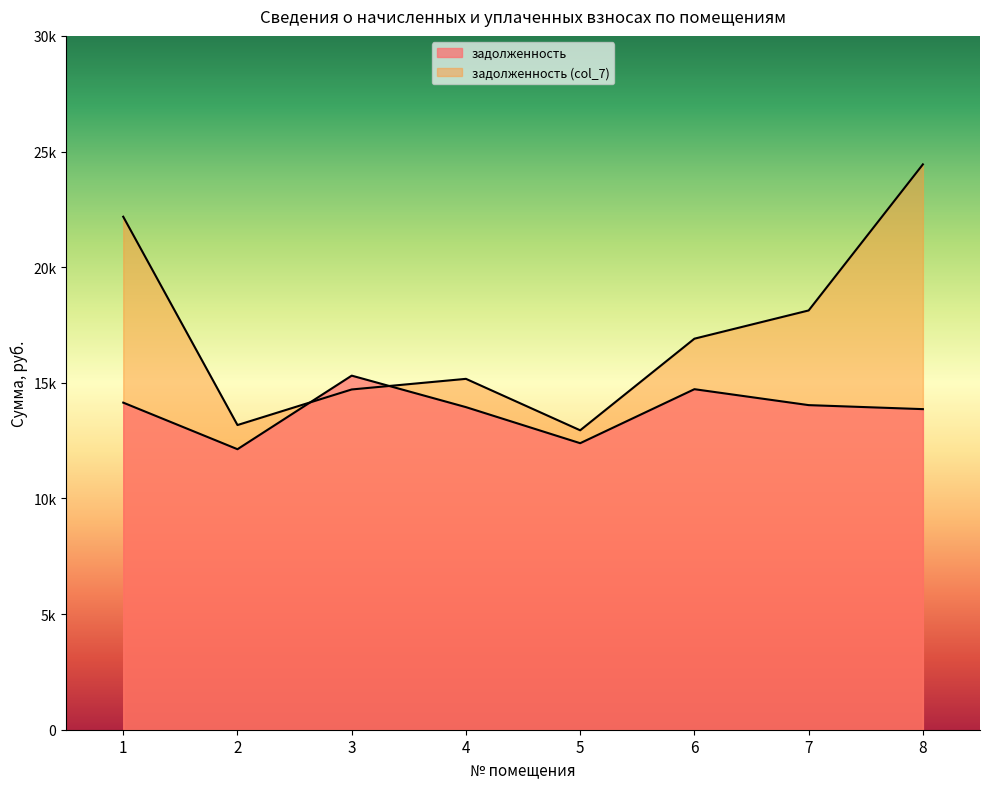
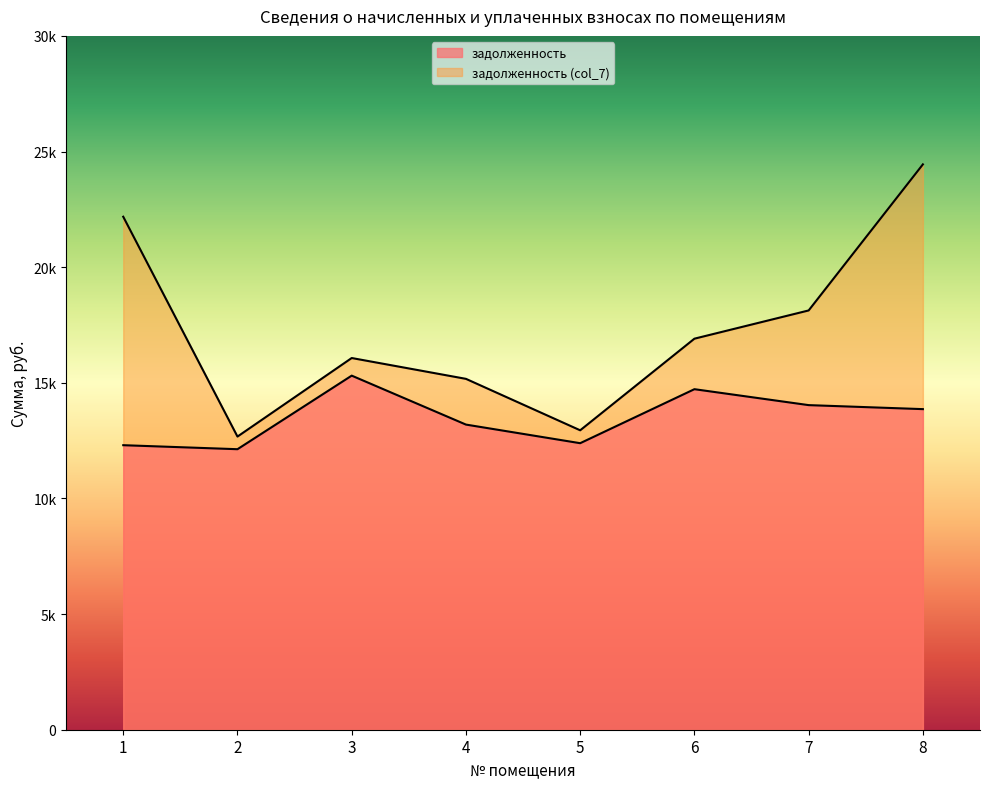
  {
    "задолженность": {
-     "1": 14100,
+     "1": 12300,
      "2": 12100,
      "3": 15300,
-     "4": 13900,
+     "4": 13200,
      "5": 12400,
      "6": 14700,
      "7": 14000,
      "8": 13900
    },
    "задолженность (col_7)": {
      "1": 22200,
-     "2": 13200,
-     "3": 14700,
+     "2": 12700,
+     "3": 16100,
      "4": 15200,
      "5": 12900,
      "6": 16900,
      "7": 18100,
      "8": 24400
    }
  }
